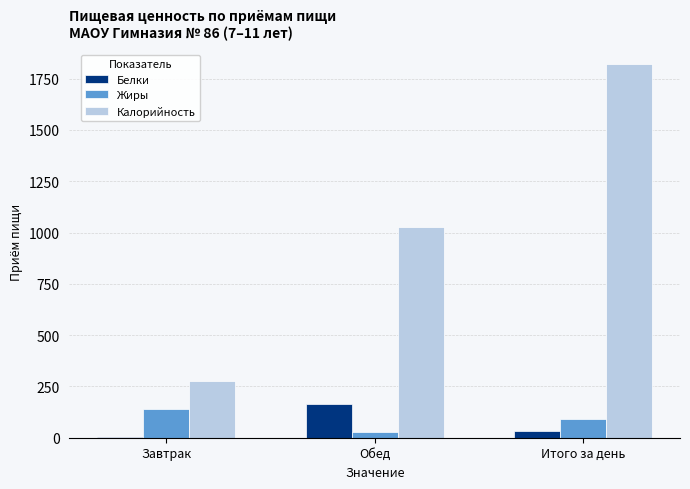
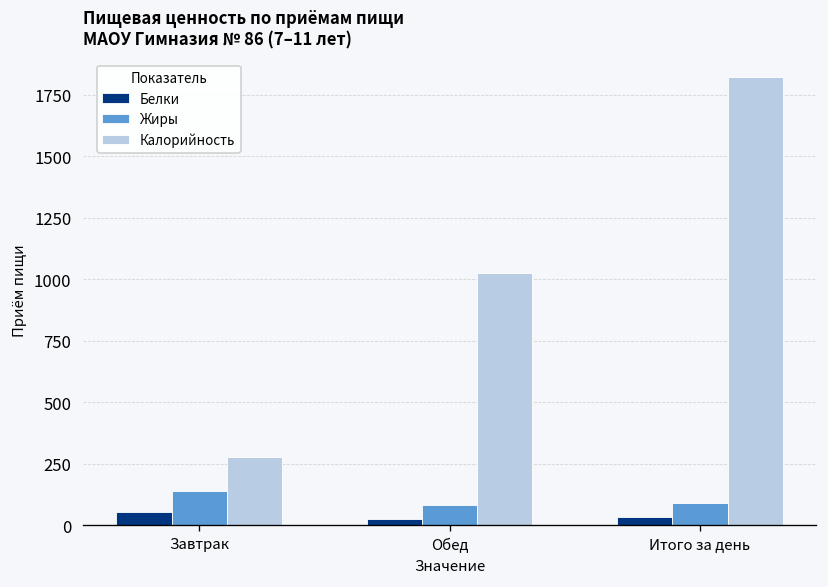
  {
    "Белки": {
-     "Завтрак": 10,
-     "Обед": 160,
+     "Завтрак": 60,
+     "Обед": 30,
      "Итого за день": 30
    },
    "Жиры": {
      "Завтрак": 140,
-     "Обед": 30,
+     "Обед": 80,
      "Итого за день": 90
    },
    "Калорийность": {
      "Завтрак": 280,
      "Обед": 1020,
      "Итого за день": 1820
    }
  }
